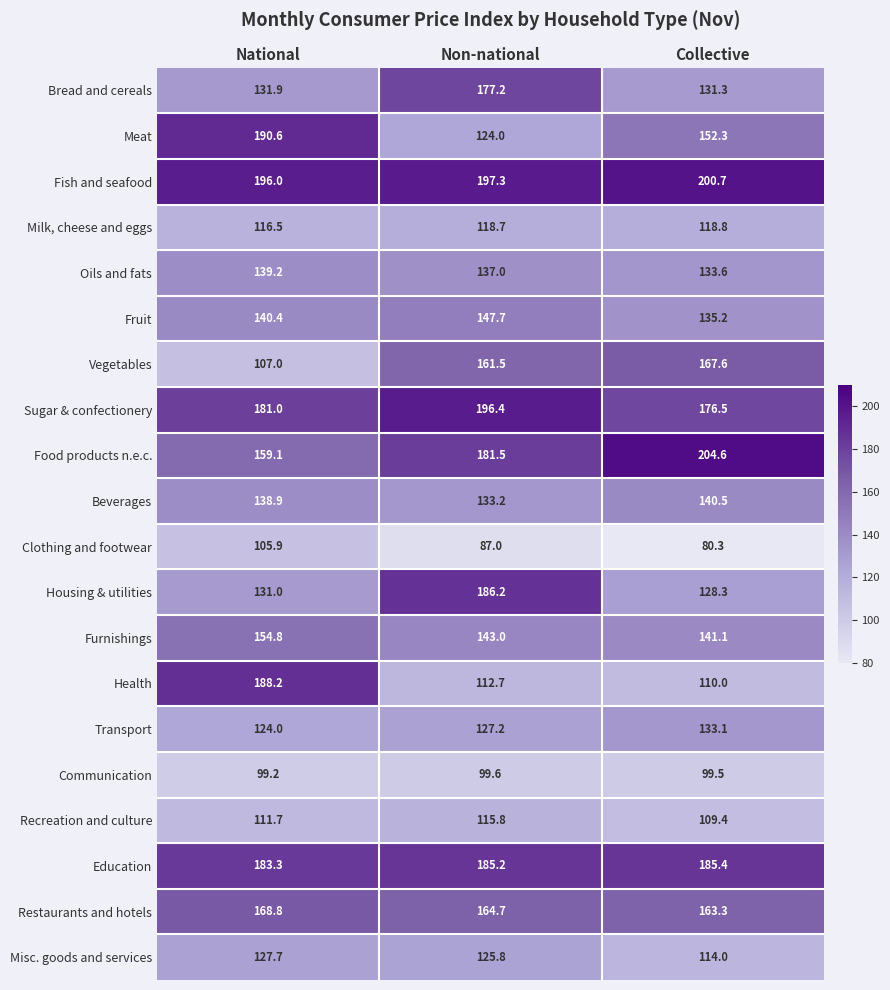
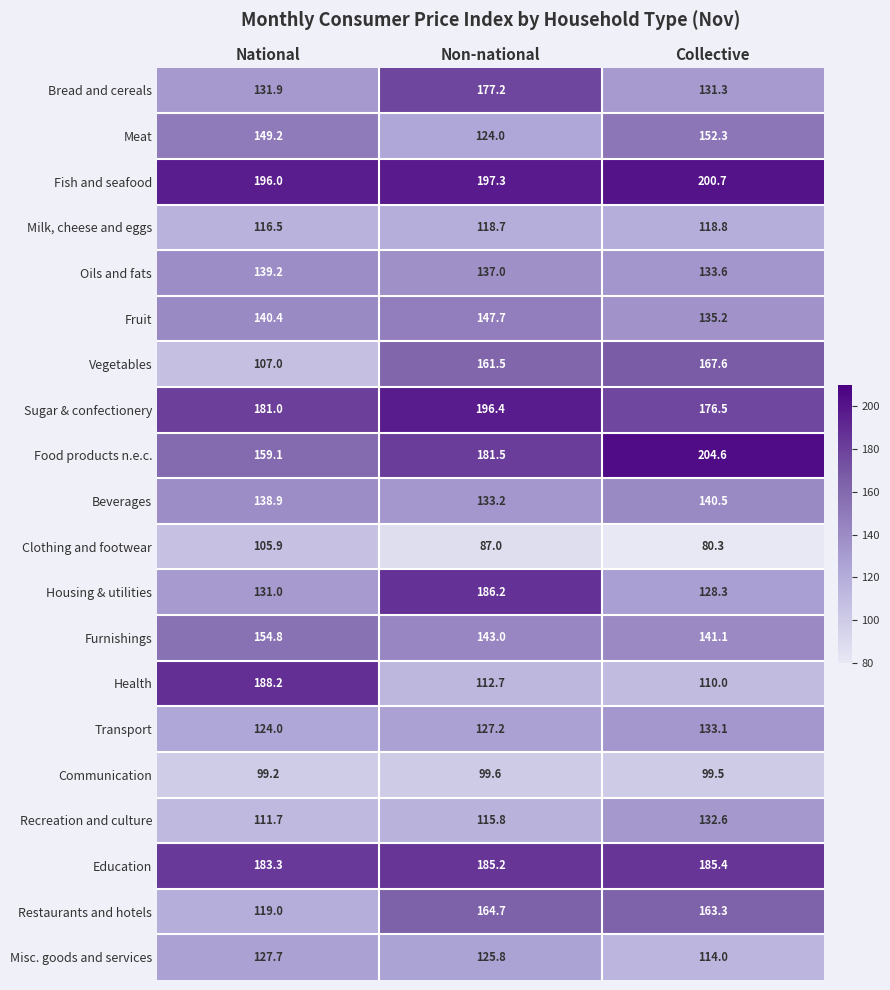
  {
    "Bread and cereals": {
      "National": 131.9,
      "Non-national": 177.2,
      "Collective": 131.3
    },
    "Meat": {
-     "National": 190.6,
+     "National": 149.2,
      "Non-national": 124.0,
      "Collective": 152.3
    },
    "Fish and seafood": {
      "National": 196.0,
      "Non-national": 197.3,
      "Collective": 200.7
    },
    "Milk, cheese and eggs": {
      "National": 116.5,
      "Non-national": 118.7,
      "Collective": 118.8
    },
    "Oils and fats": {
      "National": 139.2,
      "Non-national": 137.0,
      "Collective": 133.6
    },
    "Fruit": {
      "National": 140.4,
      "Non-national": 147.7,
      "Collective": 135.2
    },
    "Vegetables": {
      "National": 107.0,
      "Non-national": 161.5,
      "Collective": 167.6
    },
    "Sugar & confectionery": {
      "National": 181.0,
      "Non-national": 196.4,
      "Collective": 176.5
    },
    "Food products n.e.c.": {
      "National": 159.1,
      "Non-national": 181.5,
      "Collective": 204.6
    },
    "Beverages": {
      "National": 138.9,
      "Non-national": 133.2,
      "Collective": 140.5
    },
    "Clothing and footwear": {
      "National": 105.9,
      "Non-national": 87.0,
      "Collective": 80.3
    },
    "Housing & utilities": {
      "National": 131.0,
      "Non-national": 186.2,
      "Collective": 128.3
    },
    "Furnishings": {
      "National": 154.8,
      "Non-national": 143.0,
      "Collective": 141.1
    },
    "Health": {
      "National": 188.2,
      "Non-national": 112.7,
      "Collective": 110.0
    },
    "Transport": {
      "National": 124.0,
      "Non-national": 127.2,
      "Collective": 133.1
    },
    "Communication": {
      "National": 99.2,
      "Non-national": 99.6,
      "Collective": 99.5
    },
    "Recreation and culture": {
      "National": 111.7,
      "Non-national": 115.8,
-     "Collective": 109.4
+     "Collective": 132.6
    },
    "Education": {
      "National": 183.3,
      "Non-national": 185.2,
      "Collective": 185.4
    },
    "Restaurants and hotels": {
-     "National": 168.8,
+     "National": 119.0,
      "Non-national": 164.7,
      "Collective": 163.3
    },
    "Misc. goods and services": {
      "National": 127.7,
      "Non-national": 125.8,
      "Collective": 114.0
    }
  }
